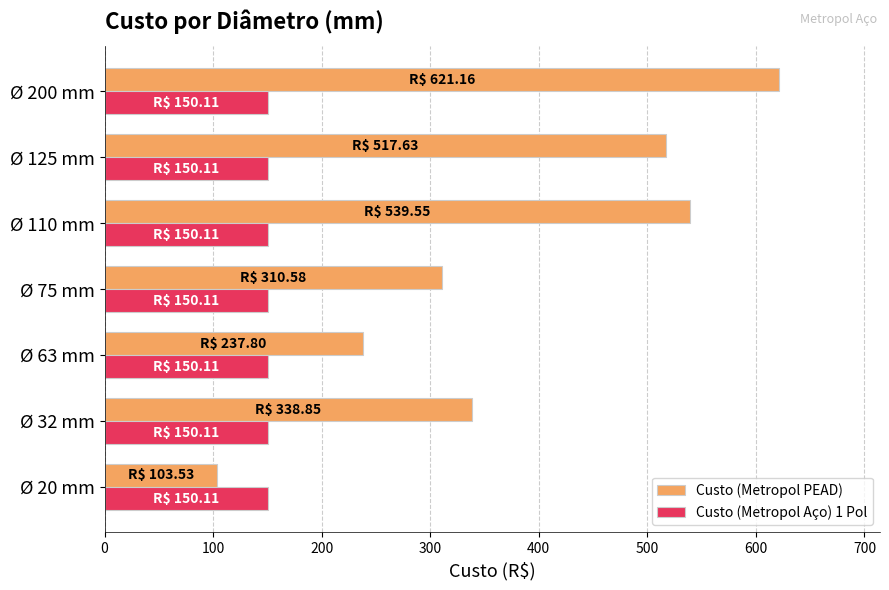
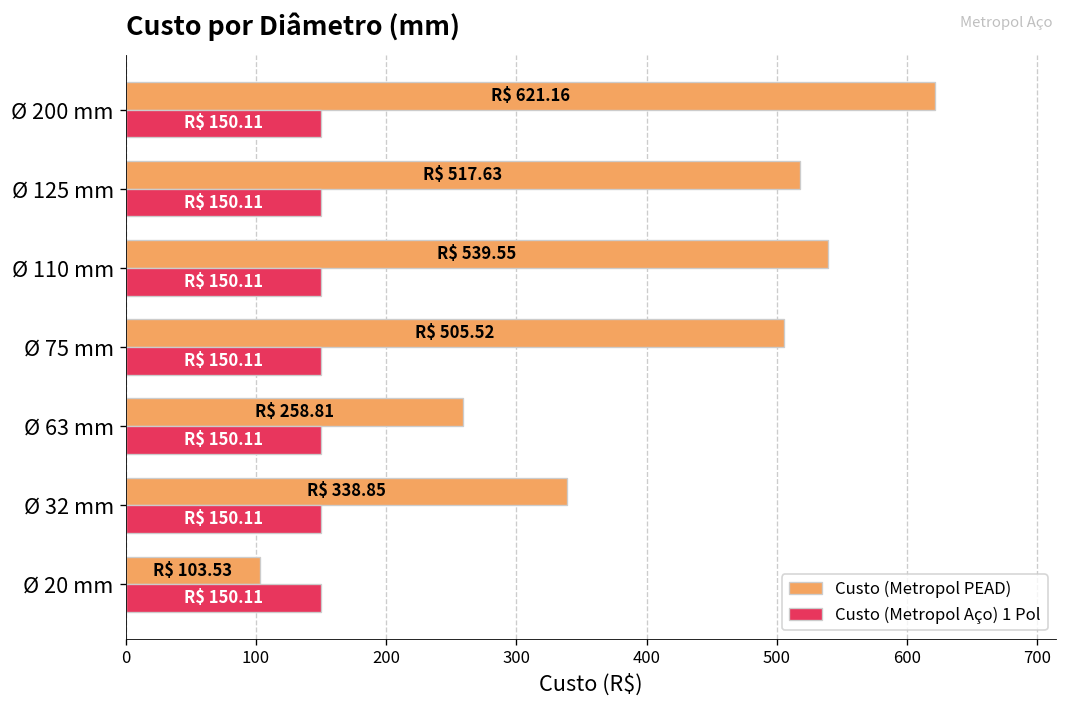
  {
    "Custo (Metropol PEAD)": {
      "Ø 200 mm": 621.16,
      "Ø 125 mm": 517.63,
      "Ø 110 mm": 539.55,
-     "Ø 75 mm": 310.58,
-     "Ø 63 mm": 237.80,
+     "Ø 75 mm": 505.52,
+     "Ø 63 mm": 258.81,
      "Ø 32 mm": 338.85,
      "Ø 20 mm": 103.53
    },
    "Custo (Metropol Aço) 1 Pol": {
      "Ø 200 mm": 150.11,
      "Ø 125 mm": 150.11,
      "Ø 110 mm": 150.11,
      "Ø 75 mm": 150.11,
      "Ø 63 mm": 150.11,
      "Ø 32 mm": 150.11,
      "Ø 20 mm": 150.11
    }
  }
